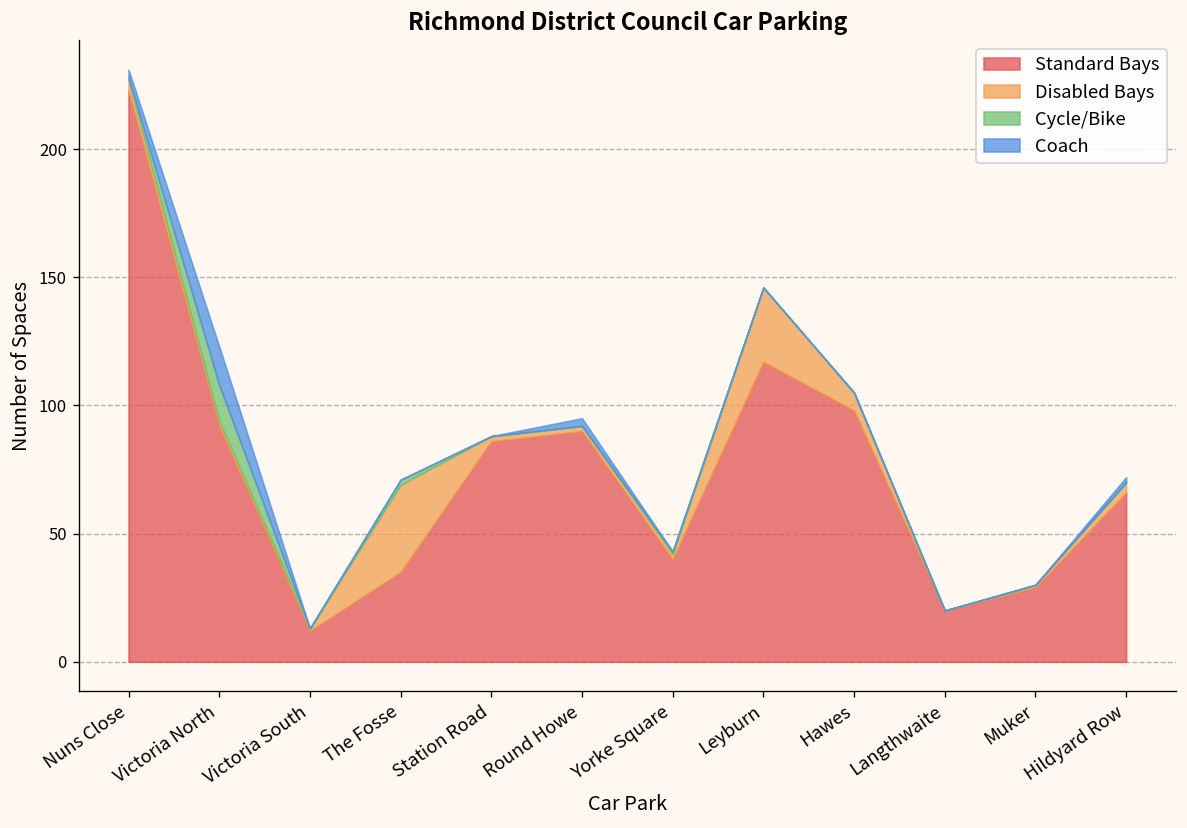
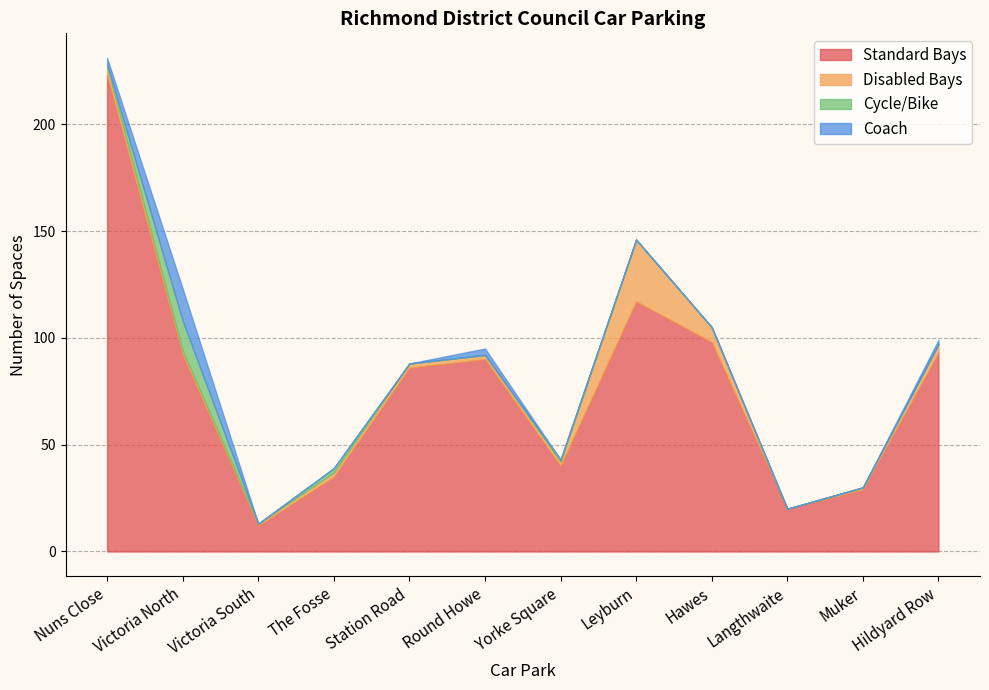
  {
    "Standard Bays": {
      "Nuns Close": 223,
      "Victoria North": 92,
      "The Fosse": 35,
      "Station Road": 86,
      "Round Howe": 90,
      "Yorke Square": 40,
      "Leyburn": 117,
      "Hawes": 98,
-     "Hildyard Row": 66
+     "Hildyard Row": 93
    },
    "Disabled Bays": {
      "Victoria North": 2,
-     "The Fosse": 34
+     "The Fosse": 2
    },
    "Cycle/Bike": {
      "Victoria North": 14
    },
    "Coach": {
      "Nuns Close": 3,
      "Victoria North": 15,
      "Round Howe": 3,
      "Hildyard Row": 2
    }
  }
